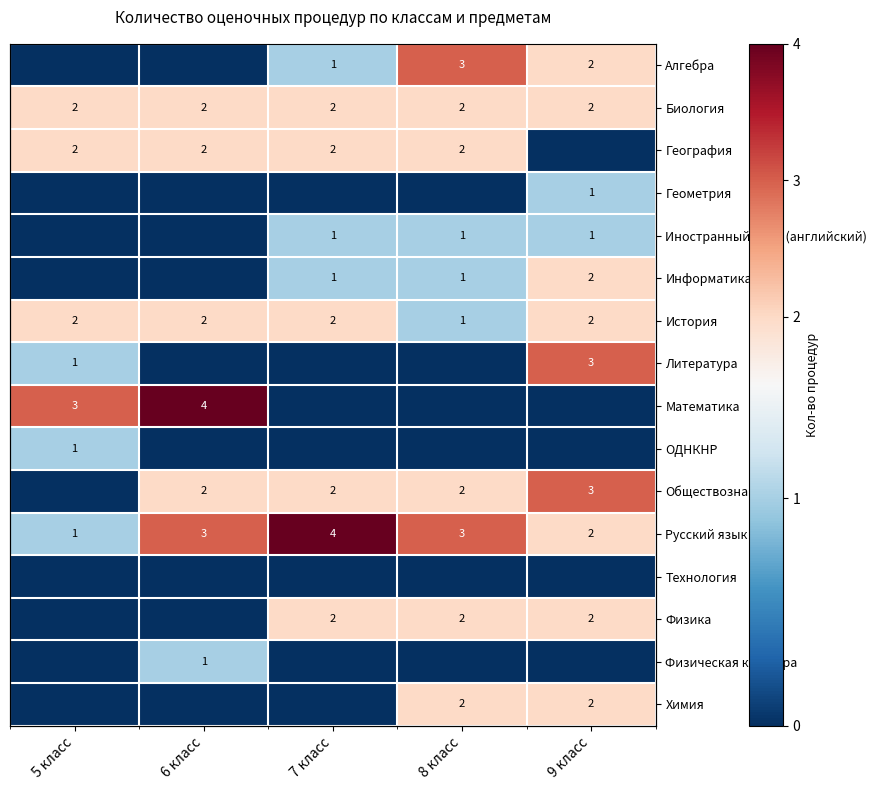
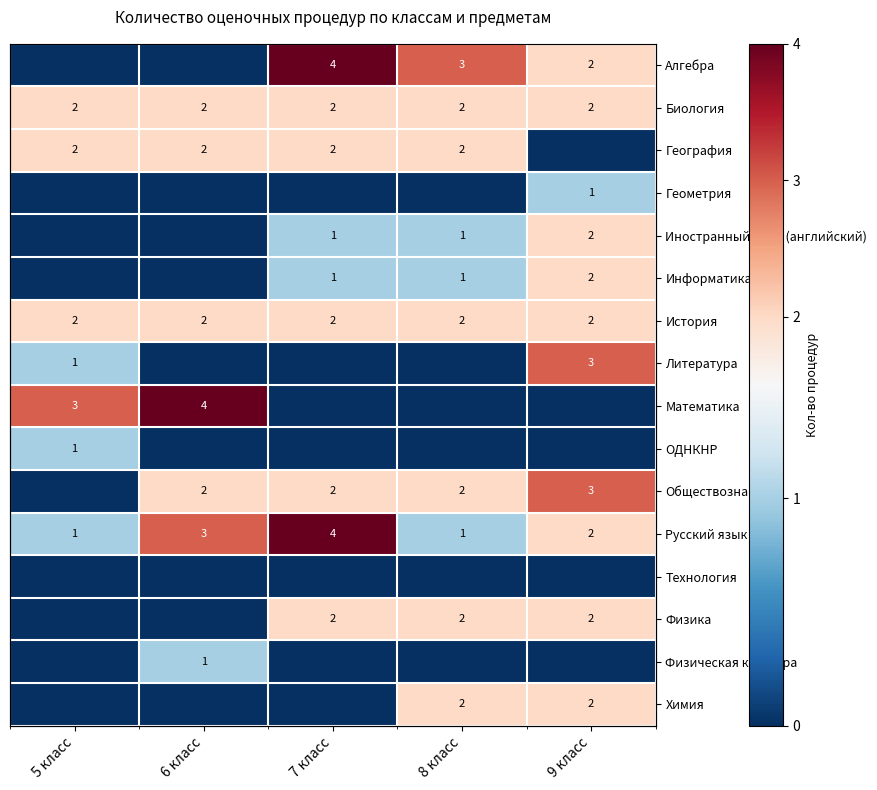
  {
    "Алгебра": {
-     "7 класс": 1,
+     "7 класс": 4,
      "8 класс": 3,
      "9 класс": 2
    },
    "Биология": {
      "5 класс": 2,
      "6 класс": 2,
      "7 класс": 2,
      "8 класс": 2,
      "9 класс": 2
    },
    "География": {
      "5 класс": 2,
      "6 класс": 2,
      "7 класс": 2,
      "8 класс": 2
    },
    "Геометрия": {
      "9 класс": 1
    },
    "Иностранный язык (английский)": {
      "7 класс": 1,
      "8 класс": 1,
-     "9 класс": 1
+     "9 класс": 2
    },
    "Информатика": {
      "7 класс": 1,
      "8 класс": 1,
      "9 класс": 2
    },
    "История": {
      "5 класс": 2,
      "6 класс": 2,
      "7 класс": 2,
-     "8 класс": 1,
+     "8 класс": 2,
      "9 класс": 2
    },
    "Литература": {
      "5 класс": 1,
      "9 класс": 3
    },
    "Математика": {
      "5 класс": 3,
      "6 класс": 4
    },
    "ОДНКНР": {
      "5 класс": 1
    },
    "Обществознание": {
      "6 класс": 2,
      "7 класс": 2,
      "8 класс": 2,
      "9 класс": 3
    },
    "Русский язык": {
      "5 класс": 1,
      "6 класс": 3,
      "7 класс": 4,
-     "8 класс": 3,
+     "8 класс": 1,
      "9 класс": 2
    },
    "Физика": {
      "7 класс": 2,
      "8 класс": 2,
      "9 класс": 2
    },
    "Химия": {
      "8 класс": 2,
      "9 класс": 2
    }
  }
